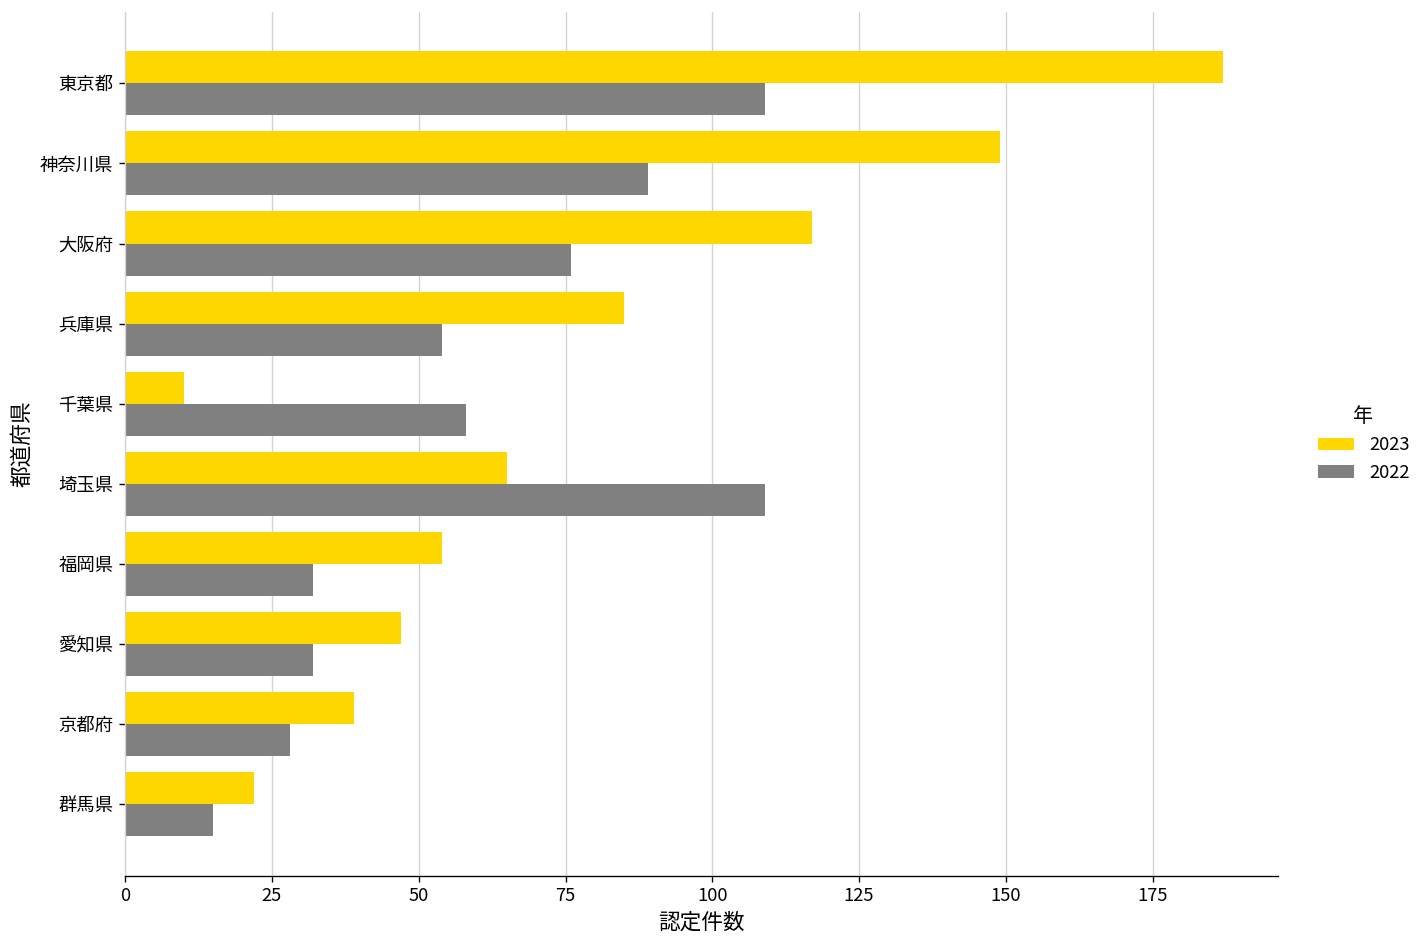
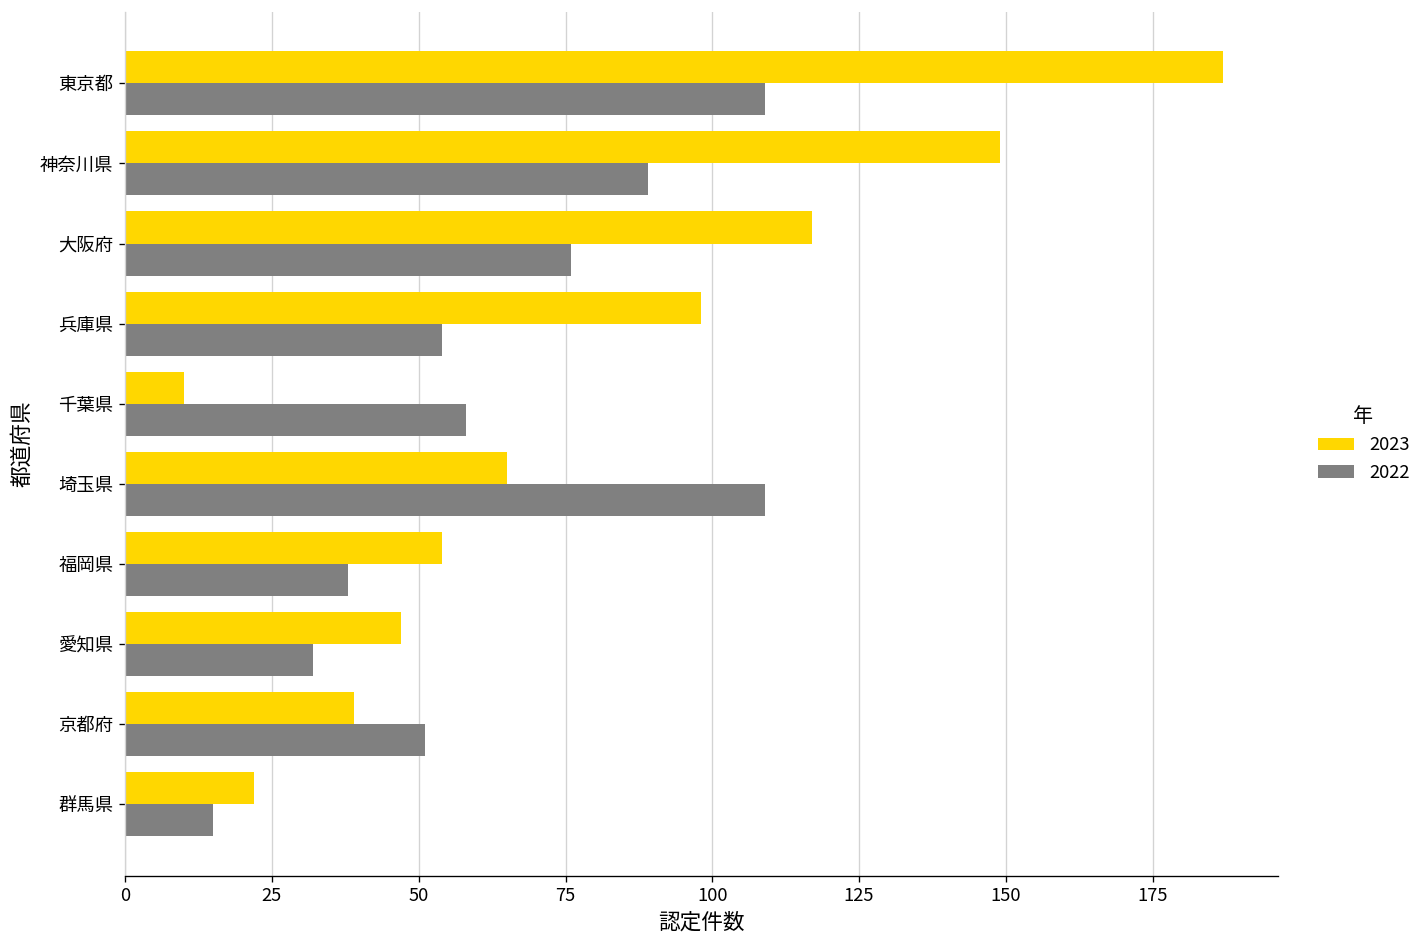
  {
    "2023": {
      "東京都": 187,
      "神奈川県": 149,
      "大阪府": 117,
-     "兵庫県": 85,
+     "兵庫県": 98,
      "千葉県": 10,
      "埼玉県": 65,
      "福岡県": 54,
      "愛知県": 47,
      "京都府": 39,
      "群馬県": 22
    },
    "2022": {
      "東京都": 109,
      "神奈川県": 89,
      "大阪府": 76,
      "兵庫県": 54,
      "千葉県": 58,
      "埼玉県": 109,
-     "福岡県": 32,
+     "福岡県": 38,
      "愛知県": 32,
-     "京都府": 28,
+     "京都府": 51,
      "群馬県": 15
    }
  }
